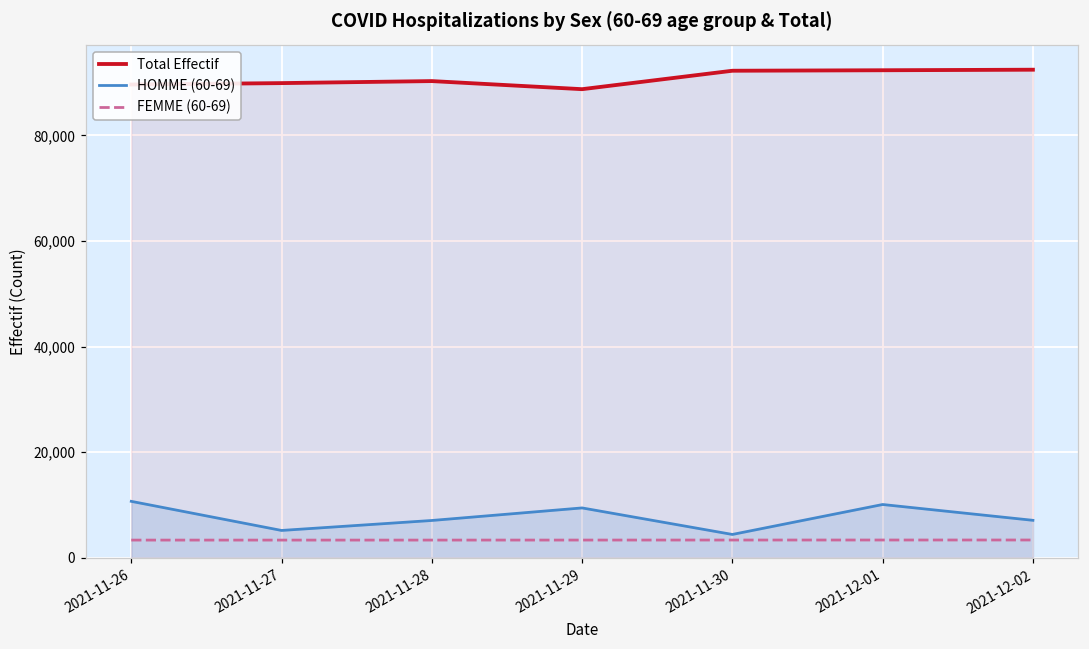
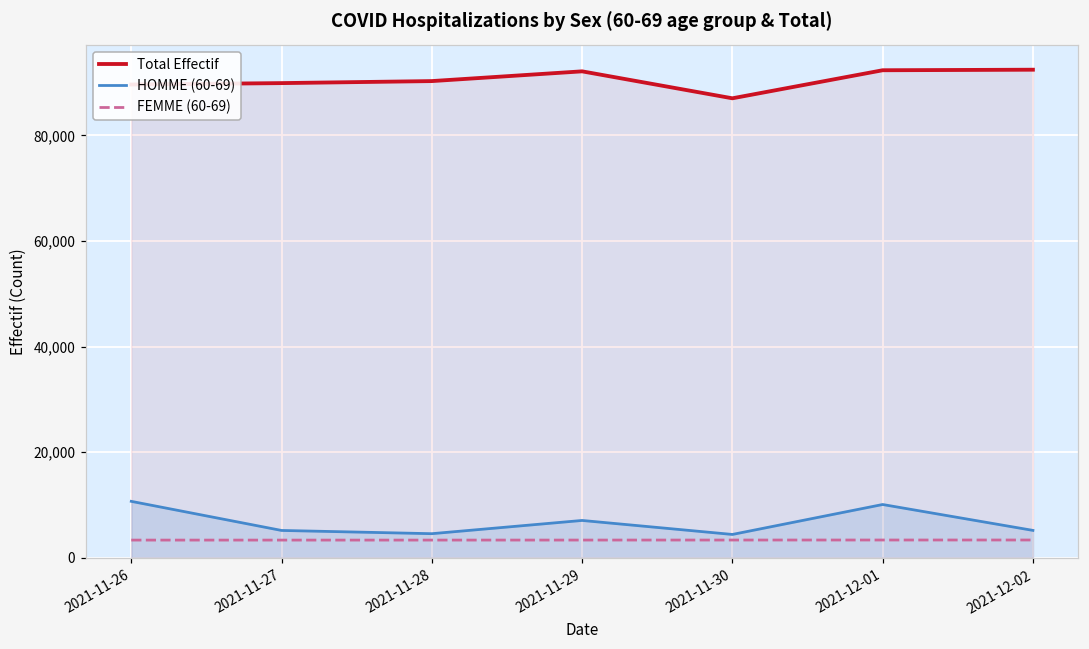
  {
    "Total Effectif": {
      "2021-11-27": "90,000",
      "2021-11-28": "90,000",
-     "2021-11-29": "89,000",
-     "2021-11-30": "92,000",
+     "2021-11-29": "92,000",
+     "2021-11-30": "87,000",
      "2021-12-01": "92,000",
      "2021-12-02": "92,000"
    },
    "HOMME (60-69)": {
      "2021-11-26": "11,000",
      "2021-11-27": "5,000",
-     "2021-11-28": "7,000",
-     "2021-11-29": "9,000",
+     "2021-11-28": "5,000",
+     "2021-11-29": "7,000",
      "2021-11-30": "4,000",
      "2021-12-01": "10,000",
-     "2021-12-02": "7,000"
+     "2021-12-02": "5,000"
    },
    "FEMME (60-69)": {
      "2021-11-26": "3,000",
      "2021-11-27": "3,000",
      "2021-11-28": "3,000",
      "2021-11-29": "3,000",
      "2021-11-30": "3,000",
      "2021-12-01": "3,000",
      "2021-12-02": "3,000"
    }
  }
